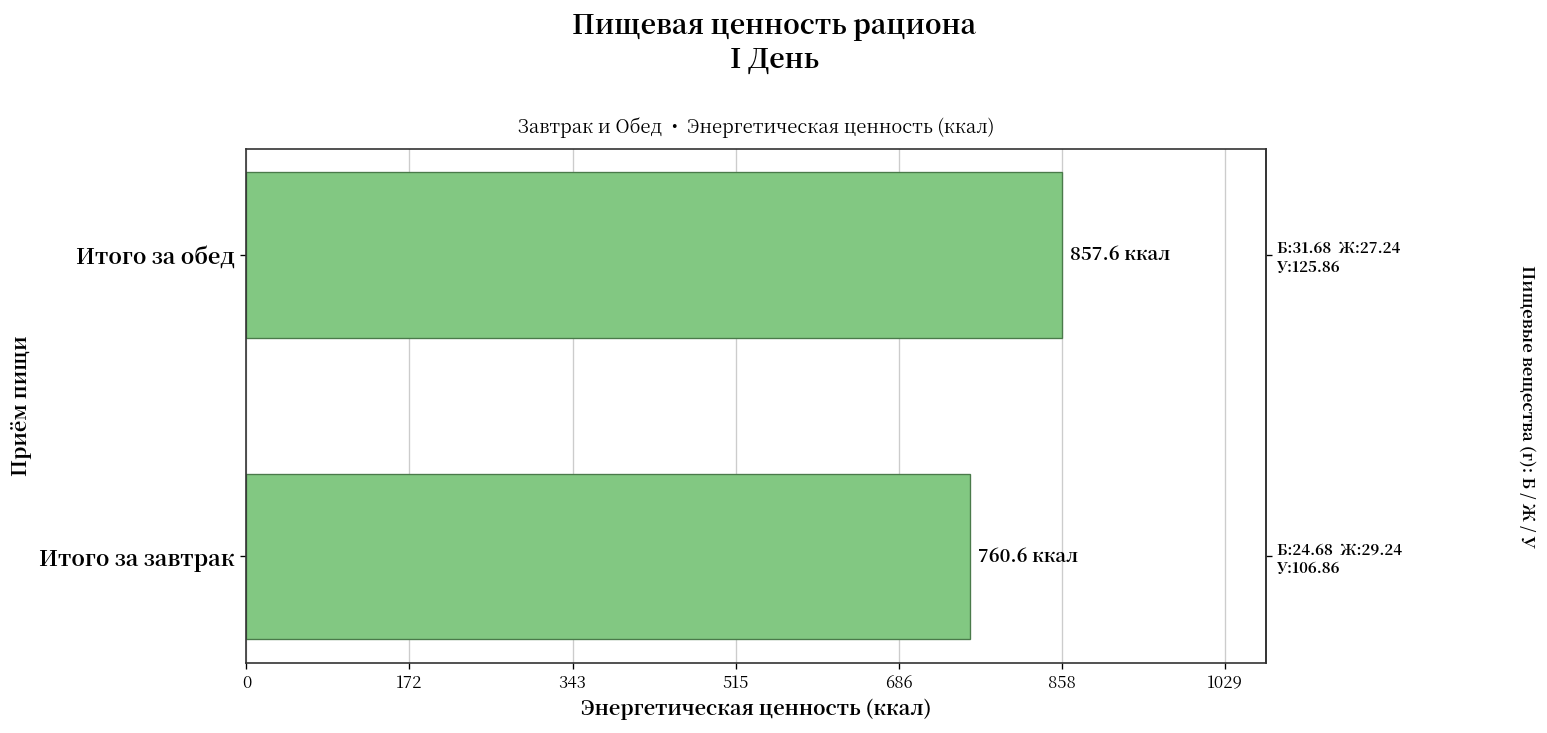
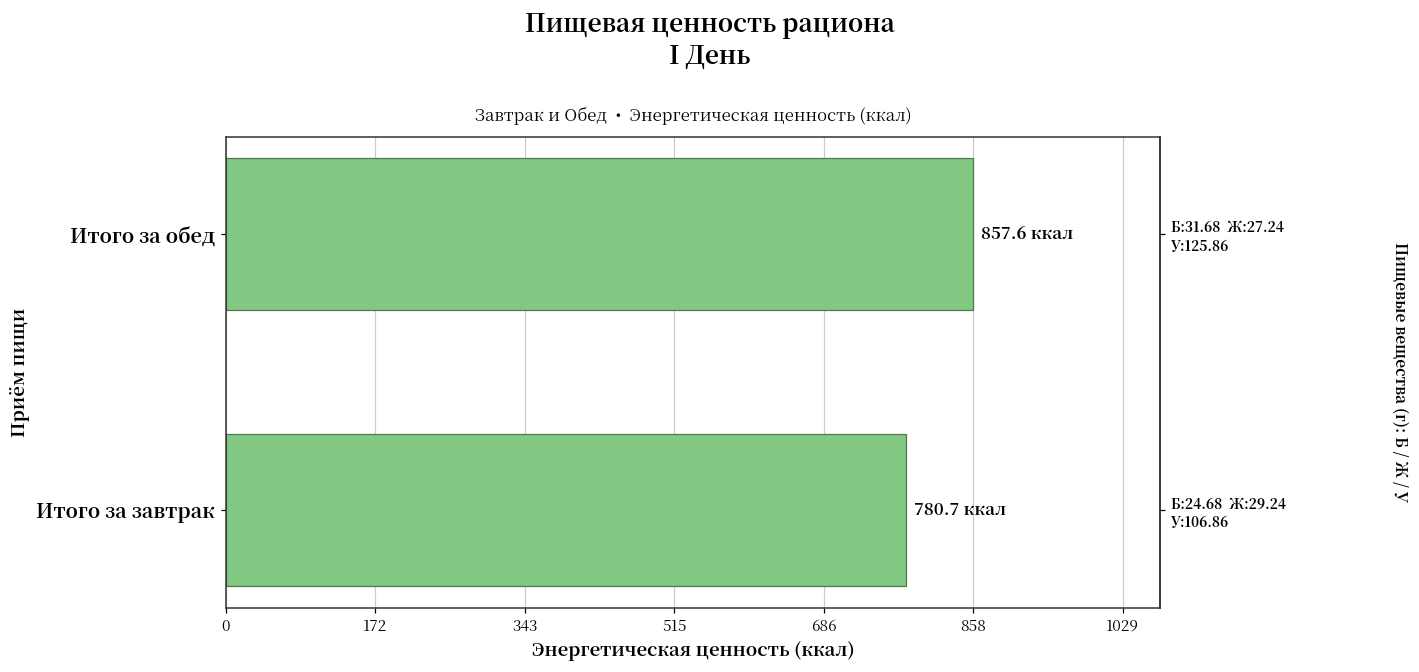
  {
    "Итого за обед": 857.6,
-   "Итого за завтрак": 760.6
+   "Итого за завтрак": 780.7
  }
